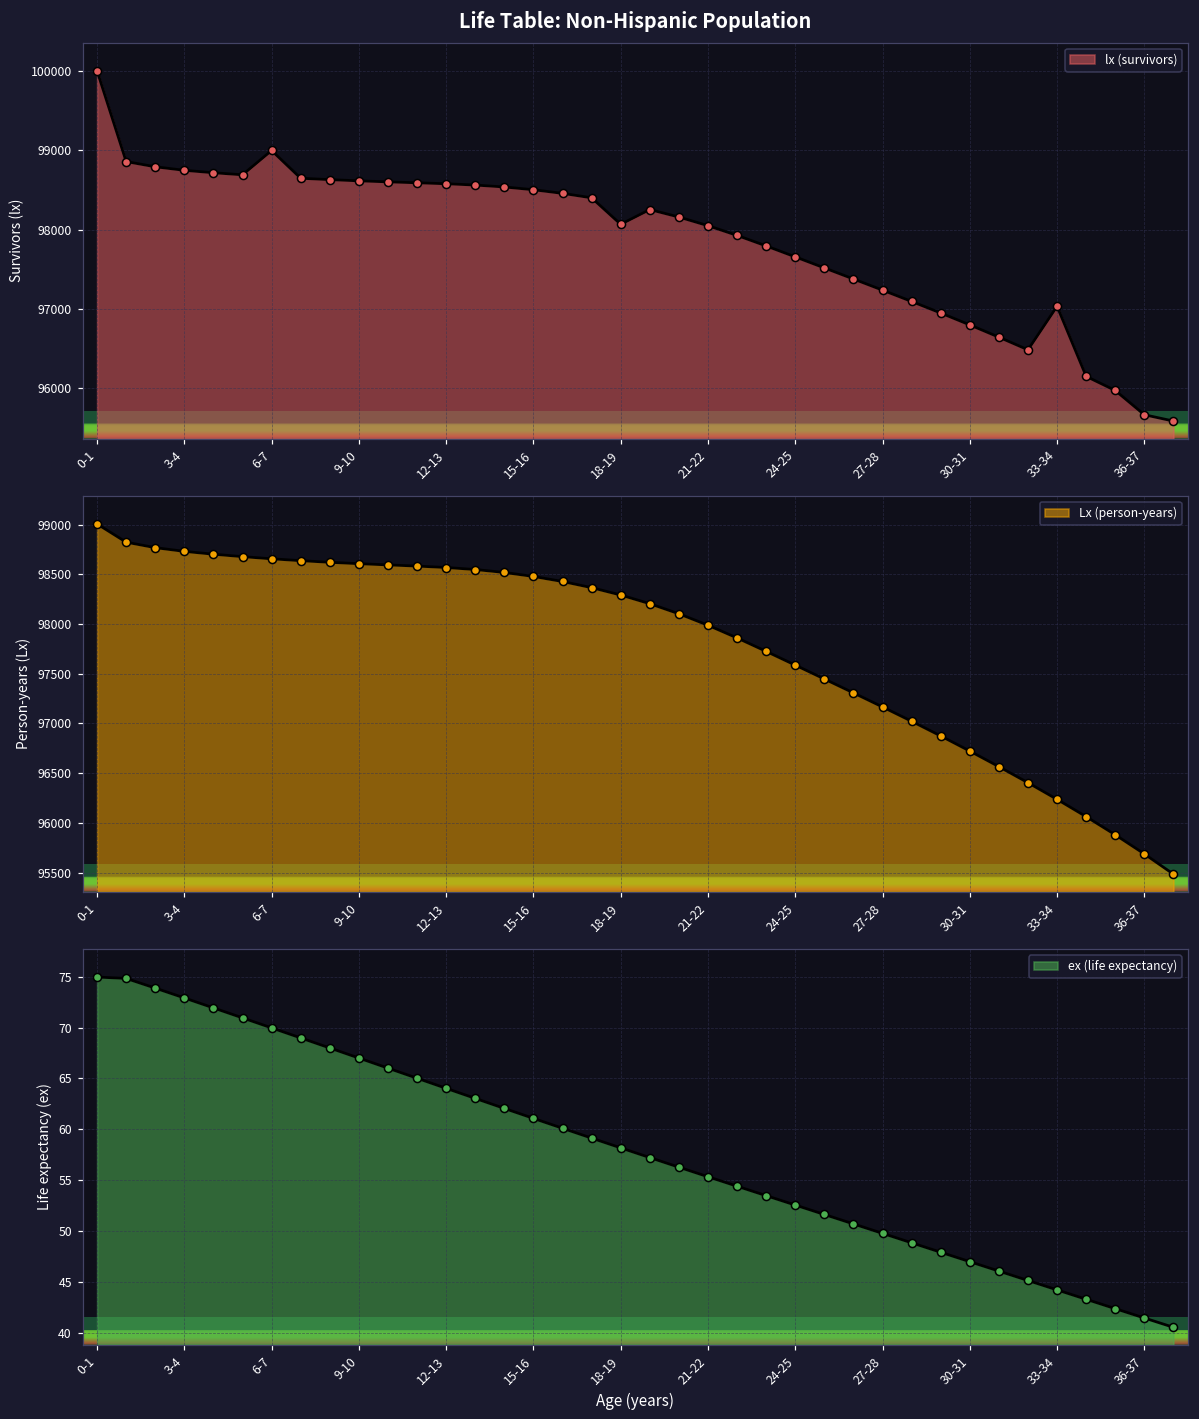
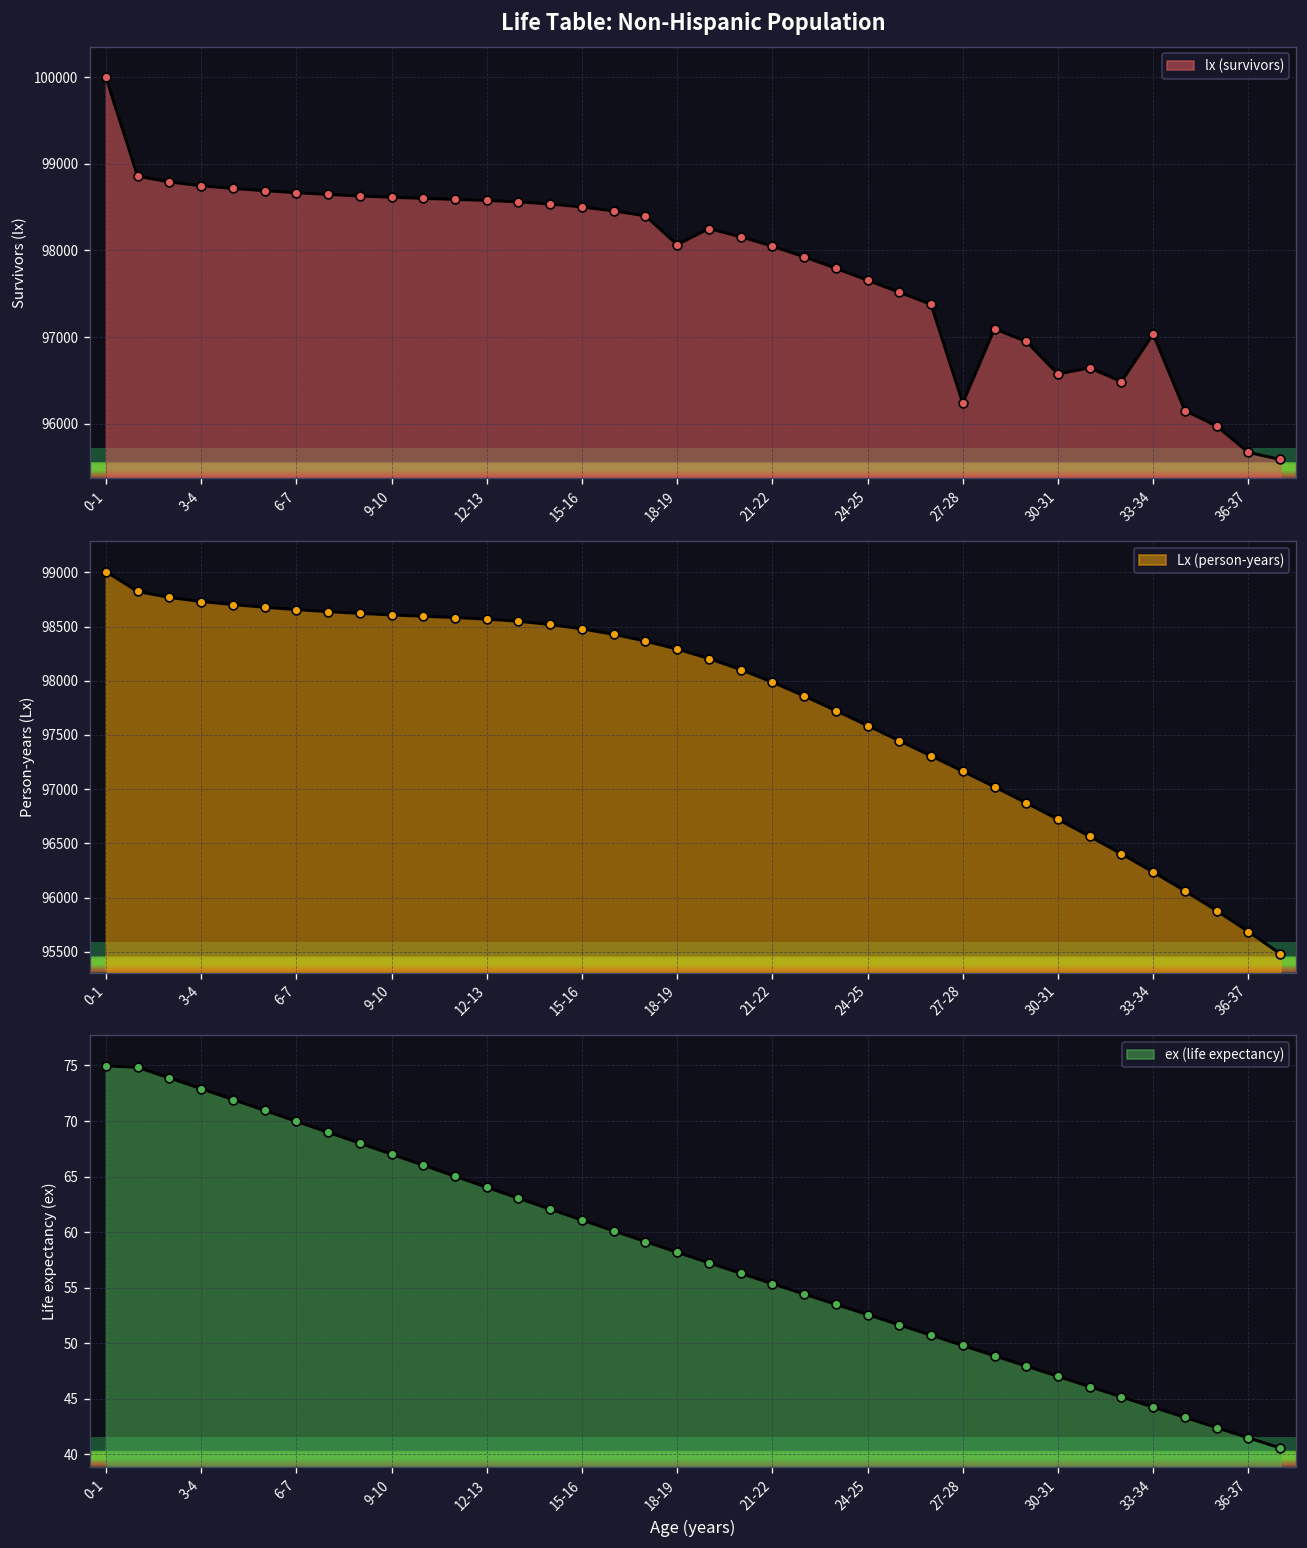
  {
    "Life Table: Non-Hispanic Population": {
      "0-1": 100000,
      "3-4": 98700,
-     "6-7": 99000,
+     "6-7": 98700,
      "9-10": 98600,
      "12-13": 98600,
      "15-16": 98500,
      "18-19": 98100,
      "21-22": 98000,
      "24-25": 97700,
-     "27-28": 97200,
-     "30-31": 96800,
+     "27-28": 96200,
+     "30-31": 96600,
      "33-34": 97000,
      "36-37": 95700
    }
  }
